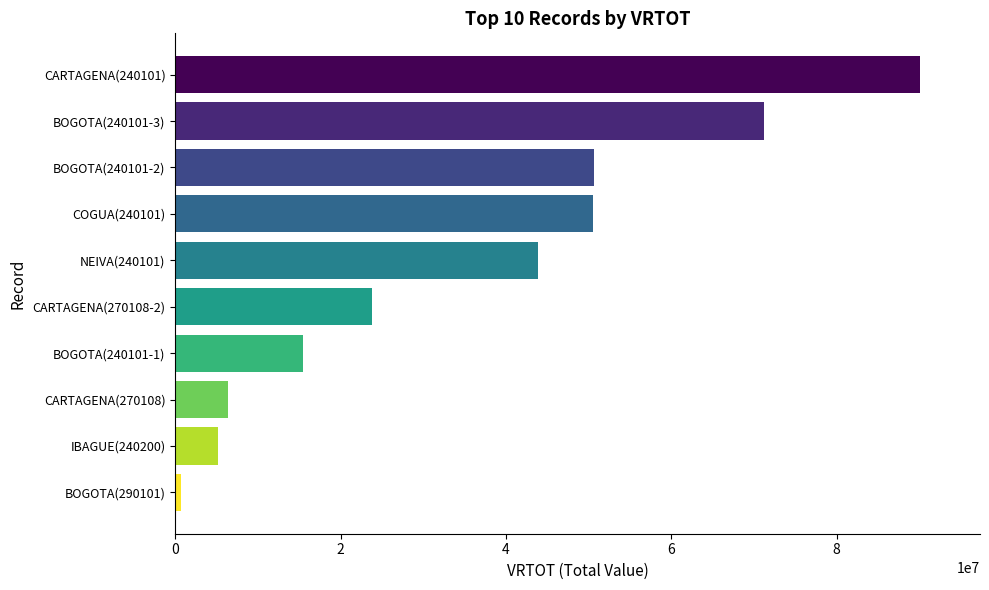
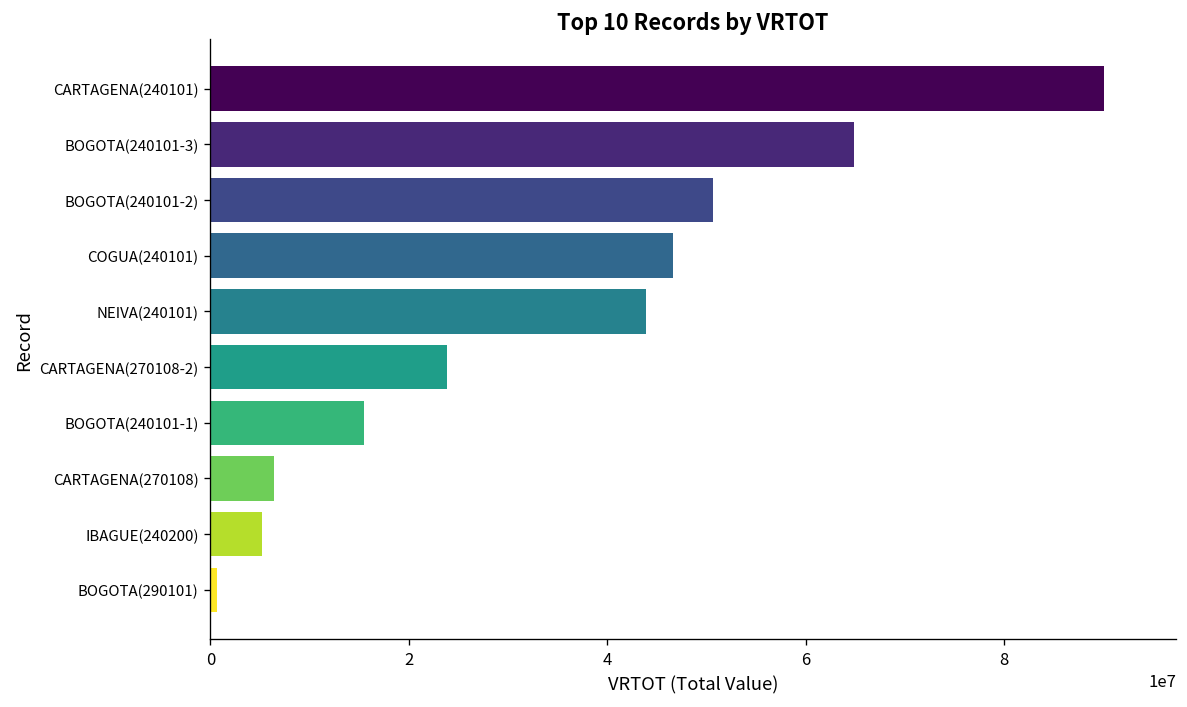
  {
    "CARTAGENA(240101)": 90000000,
-   "BOGOTA(240101-3)": 71000000,
+   "BOGOTA(240101-3)": 65000000,
    "BOGOTA(240101-2)": 51000000,
-   "COGUA(240101)": 51000000,
+   "COGUA(240101)": 47000000,
    "NEIVA(240101)": 44000000,
    "CARTAGENA(270108-2)": 24000000,
    "BOGOTA(240101-1)": 15000000,
    "CARTAGENA(270108)": 6000000,
    "IBAGUE(240200)": 5000000,
    "BOGOTA(290101)": 1000000
  }
